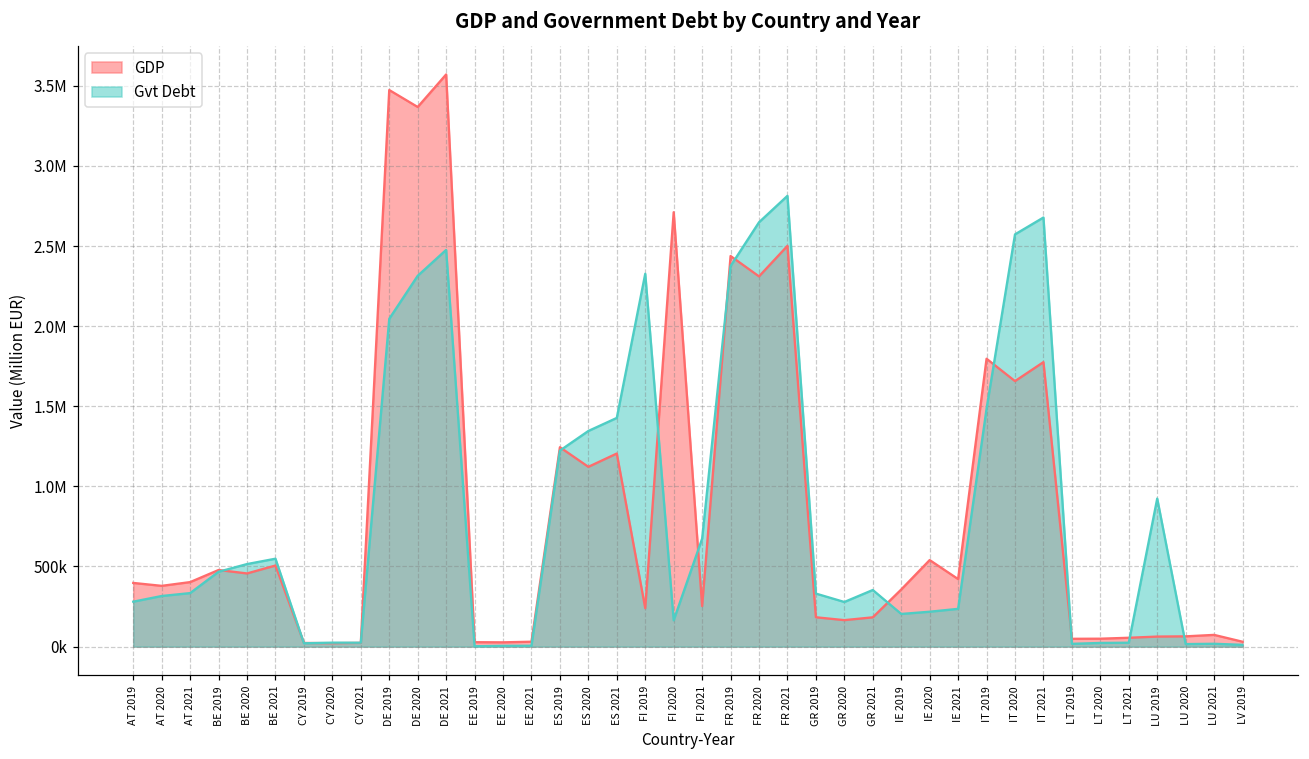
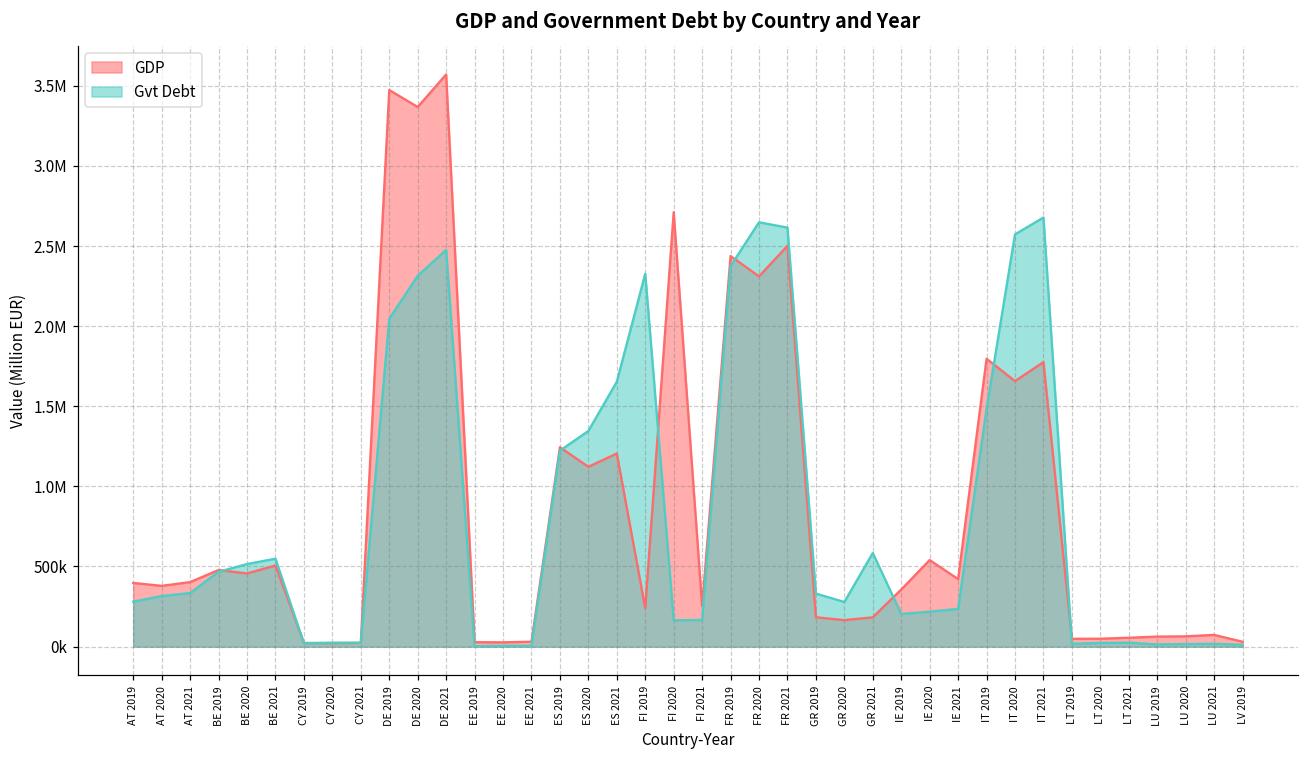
  {
    "GDP": {
      "AT 2019": 400000,
      "AT 2020": 380000,
      "AT 2021": 400000,
      "BE 2020": 460000,
      "BE 2021": 510000,
      "DE 2019": 3470000,
      "DE 2020": 3370000,
      "DE 2021": 3570000,
      "EE 2019": 30000,
      "EE 2020": 30000,
      "EE 2021": 30000,
      "ES 2019": 1240000,
      "ES 2020": 1120000,
      "ES 2021": 1210000,
      "FI 2019": 240000,
      "FI 2020": 2710000,
      "FI 2021": 250000,
      "FR 2019": 2440000,
      "FR 2020": 2310000,
      "FR 2021": 2500000,
      "GR 2019": 180000,
      "GR 2020": 170000,
      "GR 2021": 180000,
      "IE 2019": 360000,
      "IE 2020": 540000,
      "IE 2021": 420000,
      "IT 2019": 1800000,
      "IT 2020": 1660000,
      "IT 2021": 1780000,
      "LT 2019": 50000,
      "LT 2020": 50000,
      "LT 2021": 60000,
      "LU 2019": 60000,
      "LU 2020": 60000,
      "LU 2021": 70000,
      "LV 2019": 30000
    },
    "Gvt Debt": {
      "AT 2019": 280000,
      "AT 2020": 320000,
      "AT 2021": 330000,
      "BE 2020": 520000,
      "BE 2021": 550000,
      "DE 2019": 2050000,
      "DE 2020": 2310000,
      "DE 2021": 2480000,
      "EE 2019": 0,
      "EE 2020": 10000,
      "EE 2021": 10000,
      "ES 2019": 1220000,
      "ES 2020": 1350000,
-     "ES 2021": 1430000,
+     "ES 2021": 1650000,
      "FI 2019": 2330000,
      "FI 2020": 160000,
-     "FI 2021": 670000,
+     "FI 2021": 170000,
      "FR 2019": 2370000,
      "FR 2020": 2650000,
-     "FR 2021": 2810000,
+     "FR 2021": 2610000,
      "GR 2019": 330000,
      "GR 2020": 280000,
-     "GR 2021": 350000,
+     "GR 2021": 580000,
      "IE 2019": 200000,
      "IE 2020": 220000,
      "IE 2021": 240000,
      "IT 2019": 1480000,
      "IT 2020": 2570000,
      "IT 2021": 2680000,
      "LT 2019": 20000,
      "LT 2020": 20000,
      "LT 2021": 20000,
-     "LU 2019": 920000,
+     "LU 2019": 10000,
      "LU 2020": 20000,
      "LU 2021": 20000,
      "LV 2019": 10000
    }
  }
